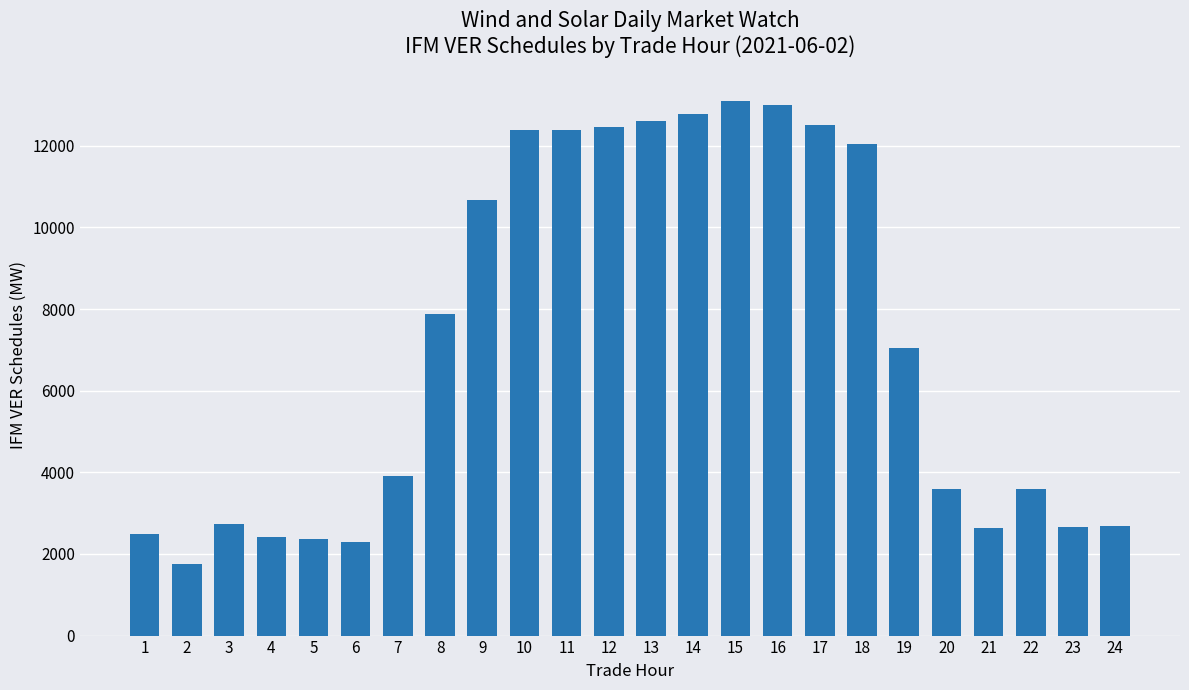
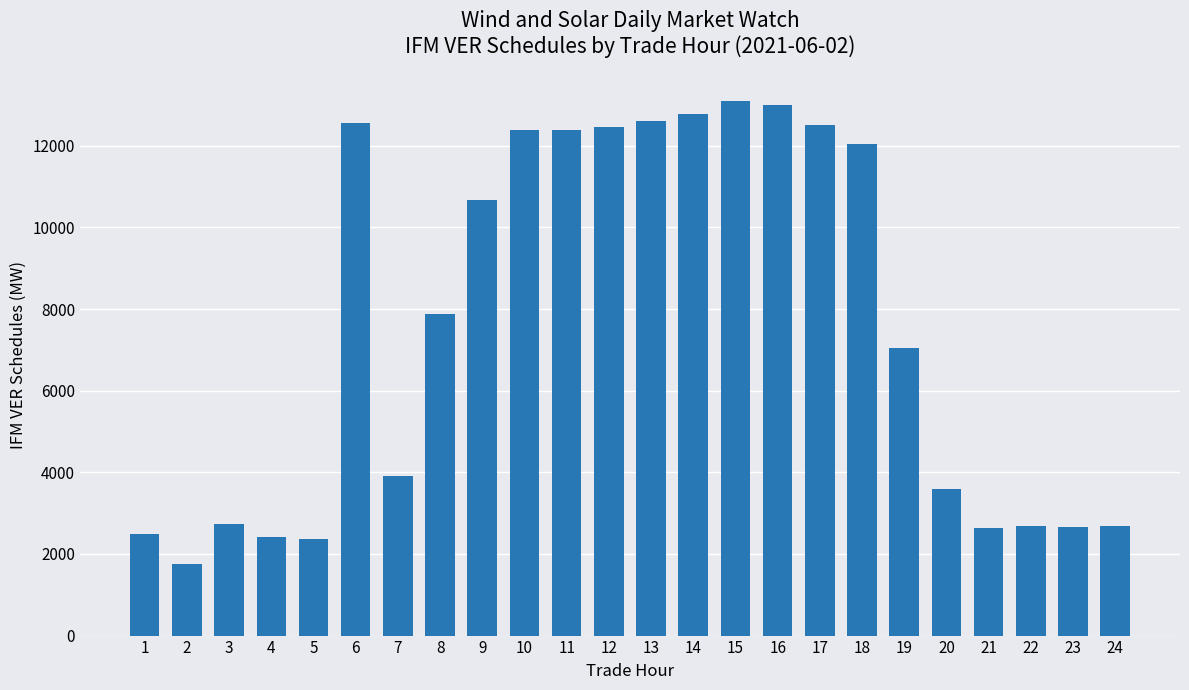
  {
    "1": 2500,
    "2": 1800,
    "3": 2700,
    "4": 2400,
    "5": 2400,
-   "6": 2300,
+   "6": 12600,
    "7": 3900,
    "8": 7900,
    "9": 10700,
    "10": 12400,
    "11": 12400,
    "12": 12500,
    "13": 12600,
    "14": 12800,
    "15": 13100,
    "16": 13000,
    "17": 12500,
    "18": 12000,
    "19": 7000,
    "20": 3600,
    "21": 2600,
-   "22": 3600,
+   "22": 2700,
    "23": 2700,
    "24": 2700
  }
